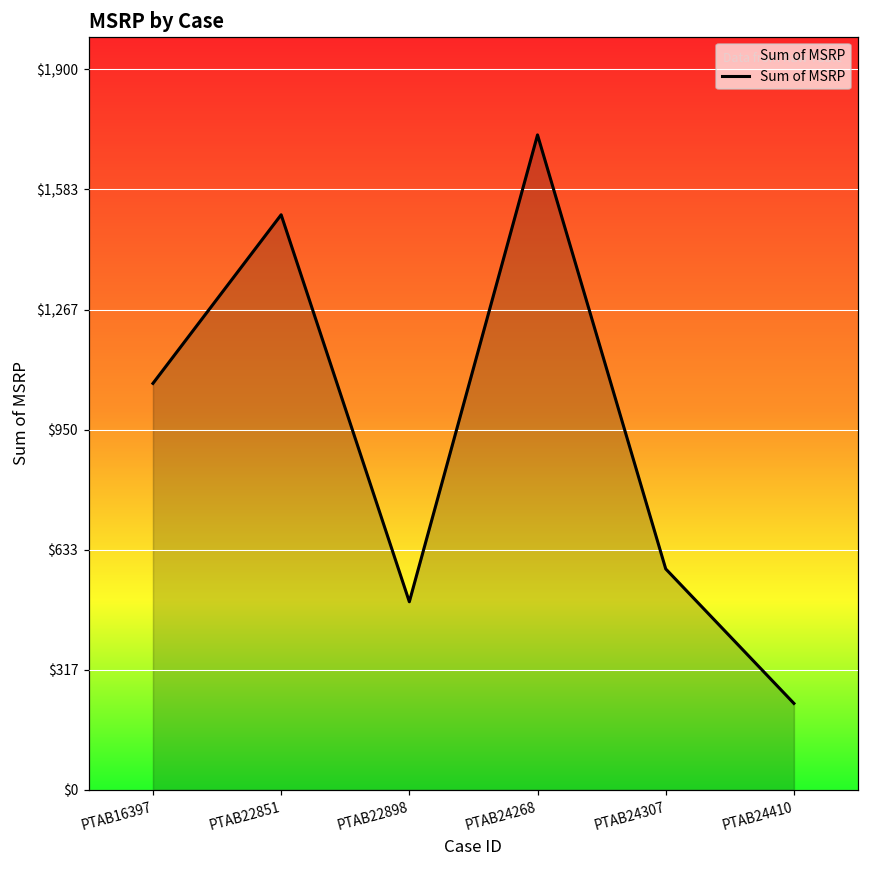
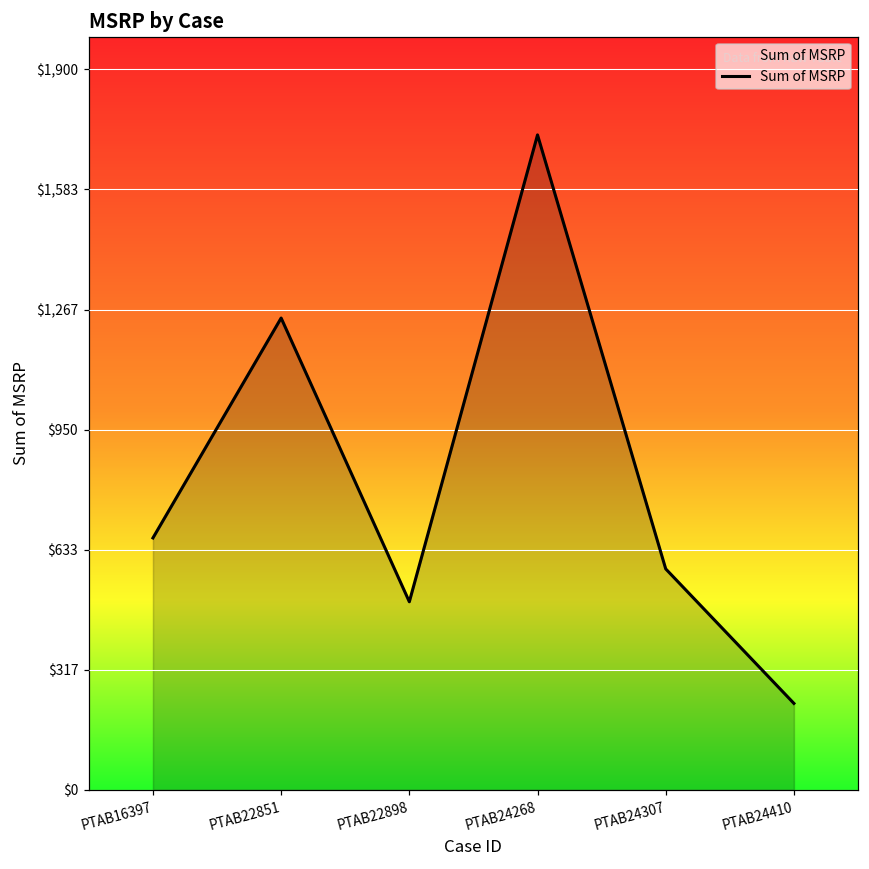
  {
-   "PTAB16397": "$1,070",
-   "PTAB22851": "$1,520",
+   "PTAB16397": "$660",
+   "PTAB22851": "$1,240",
    "PTAB22898": "$500",
    "PTAB24268": "$1,730",
    "PTAB24307": "$580",
    "PTAB24410": "$230"
  }
